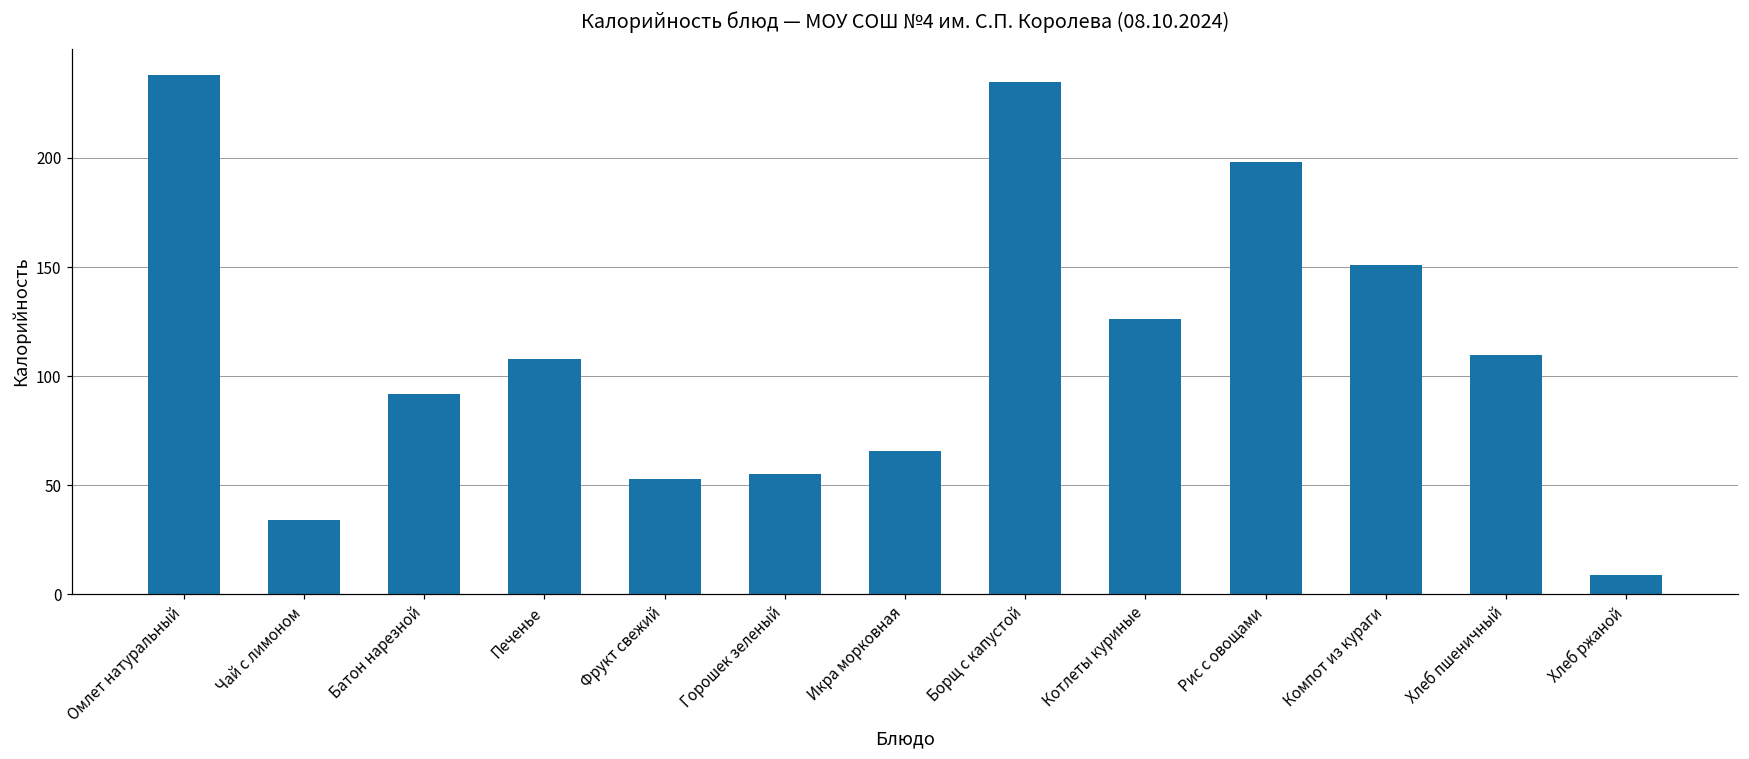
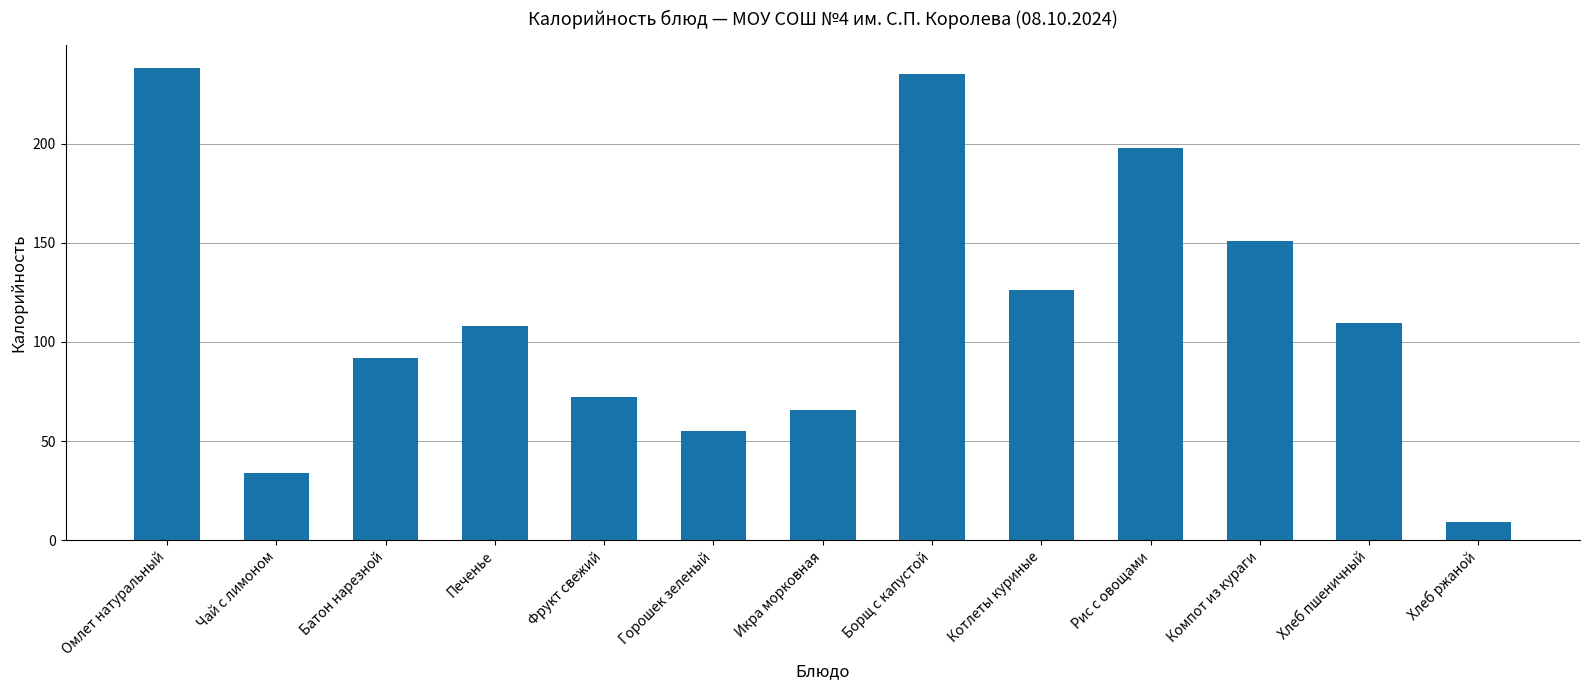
  {
    "Омлет натуральный": 238,
    "Чай с лимоном": 34,
    "Батон нарезной": 92,
    "Печенье": 108,
-   "Фрукт свежий": 53,
+   "Фрукт свежий": 72,
    "Горошек зеленый": 55,
    "Икра морковная": 66,
    "Борщ с капустой": 235,
    "Котлеты куриные": 126,
    "Рис с овощами": 198,
    "Компот из кураги": 151,
    "Хлеб пшеничный": 110,
    "Хлеб ржаной": 9
  }
